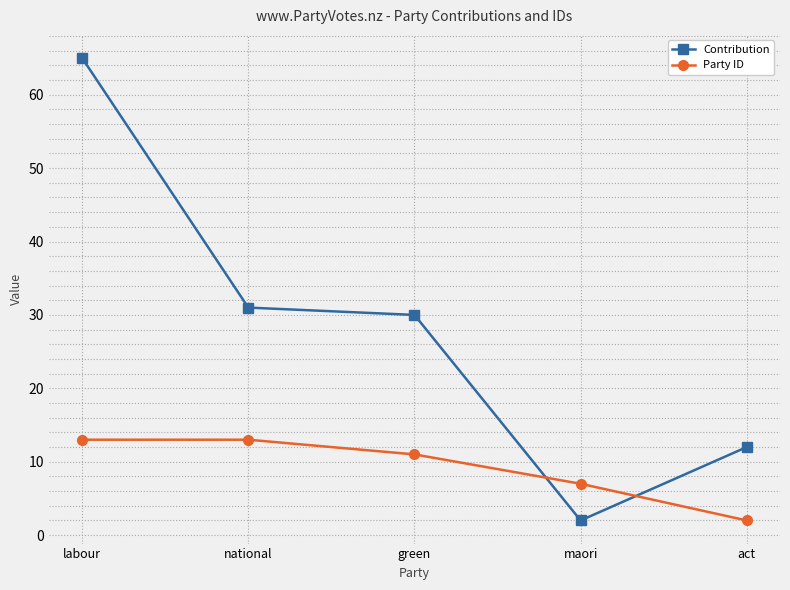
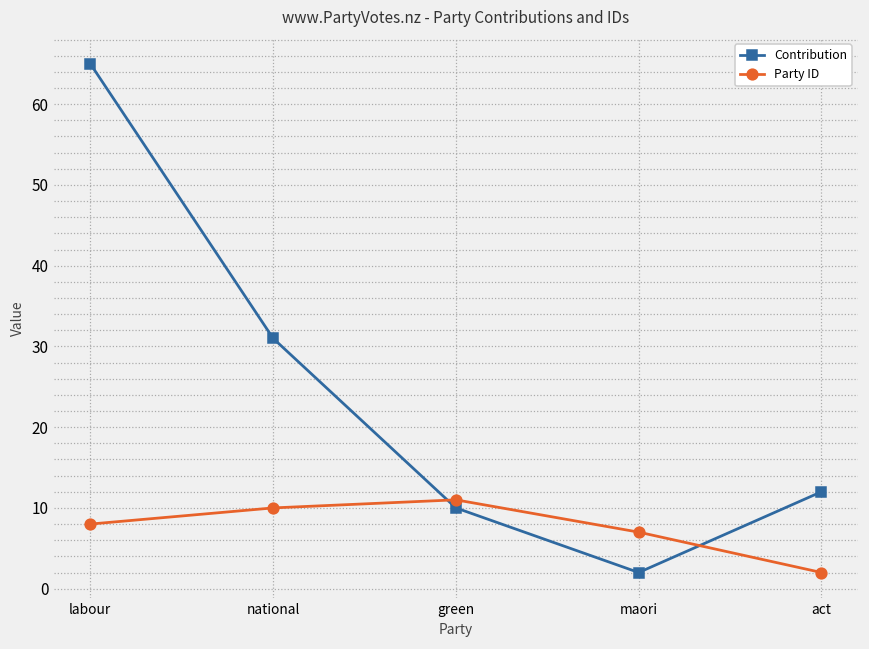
  {
    "Contribution": {
      "labour": 65,
      "national": 31,
-     "green": 30,
+     "green": 10,
      "maori": 2,
      "act": 12
    },
    "Party ID": {
-     "labour": 13,
-     "national": 13,
+     "labour": 8,
+     "national": 10,
      "green": 11,
      "maori": 7,
      "act": 2
    }
  }
